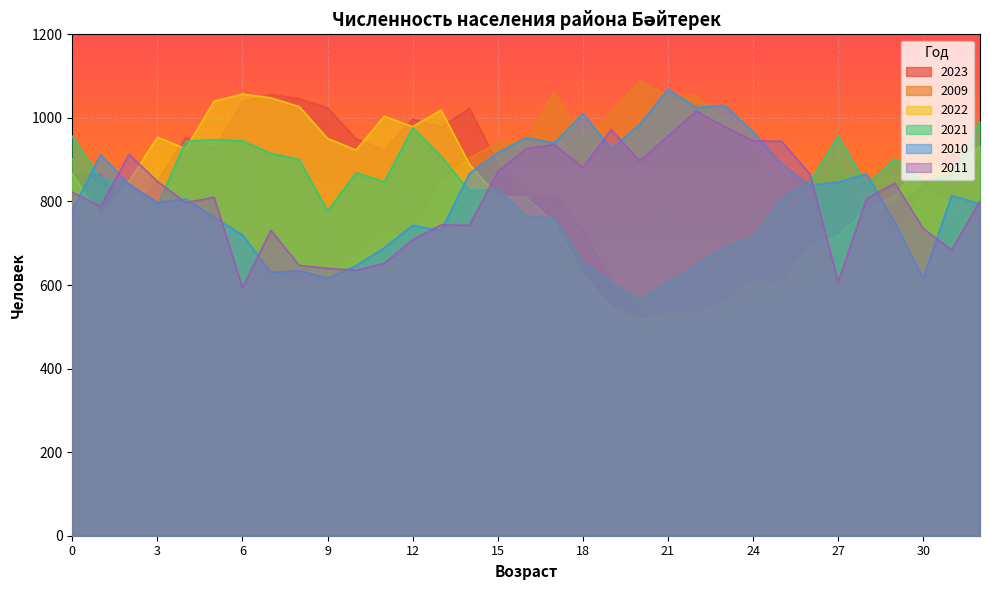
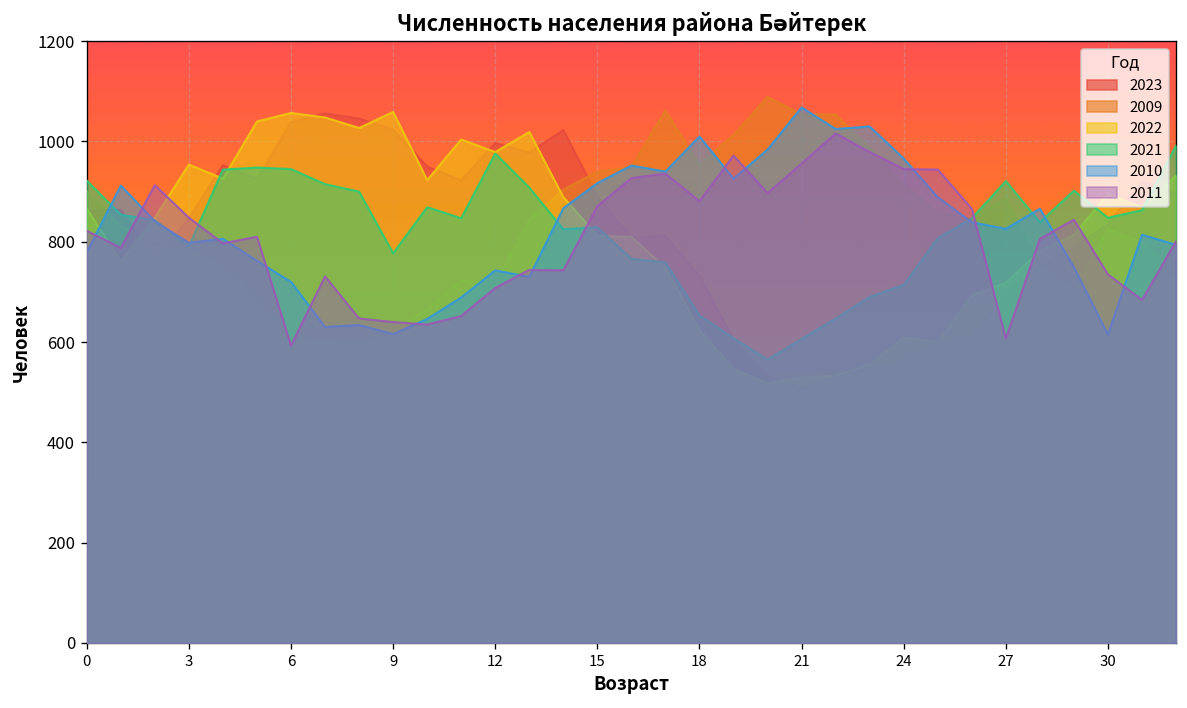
  {
    "2022": {
      "3": 950,
      "6": 1060,
-     "9": 950,
+     "9": 1060,
      "15": 810,
      "18": 620,
      "21": 530,
      "24": 610,
      "27": 720
    },
    "2021": {
-     "0": 960,
+     "0": 920,
      "6": 950,
      "9": 780,
      "15": 830,
      "18": 650,
      "21": 610,
      "24": 710,
-     "27": 960,
+     "27": 920,
      "30": 850
    },
    "2010": {
      "0": 780,
      "3": 800,
      "6": 720,
      "9": 620,
      "12": 740,
      "15": 920,
      "18": 1010,
      "21": 1070,
      "24": 970,
-     "27": 850,
+     "27": 830,
      "30": 620
    },
    "2011": {
      "0": 820,
      "6": 590,
      "9": 640,
      "15": 870,
      "18": 880,
      "21": 960,
      "24": 950,
      "27": 610,
      "30": 740
    }
  }
